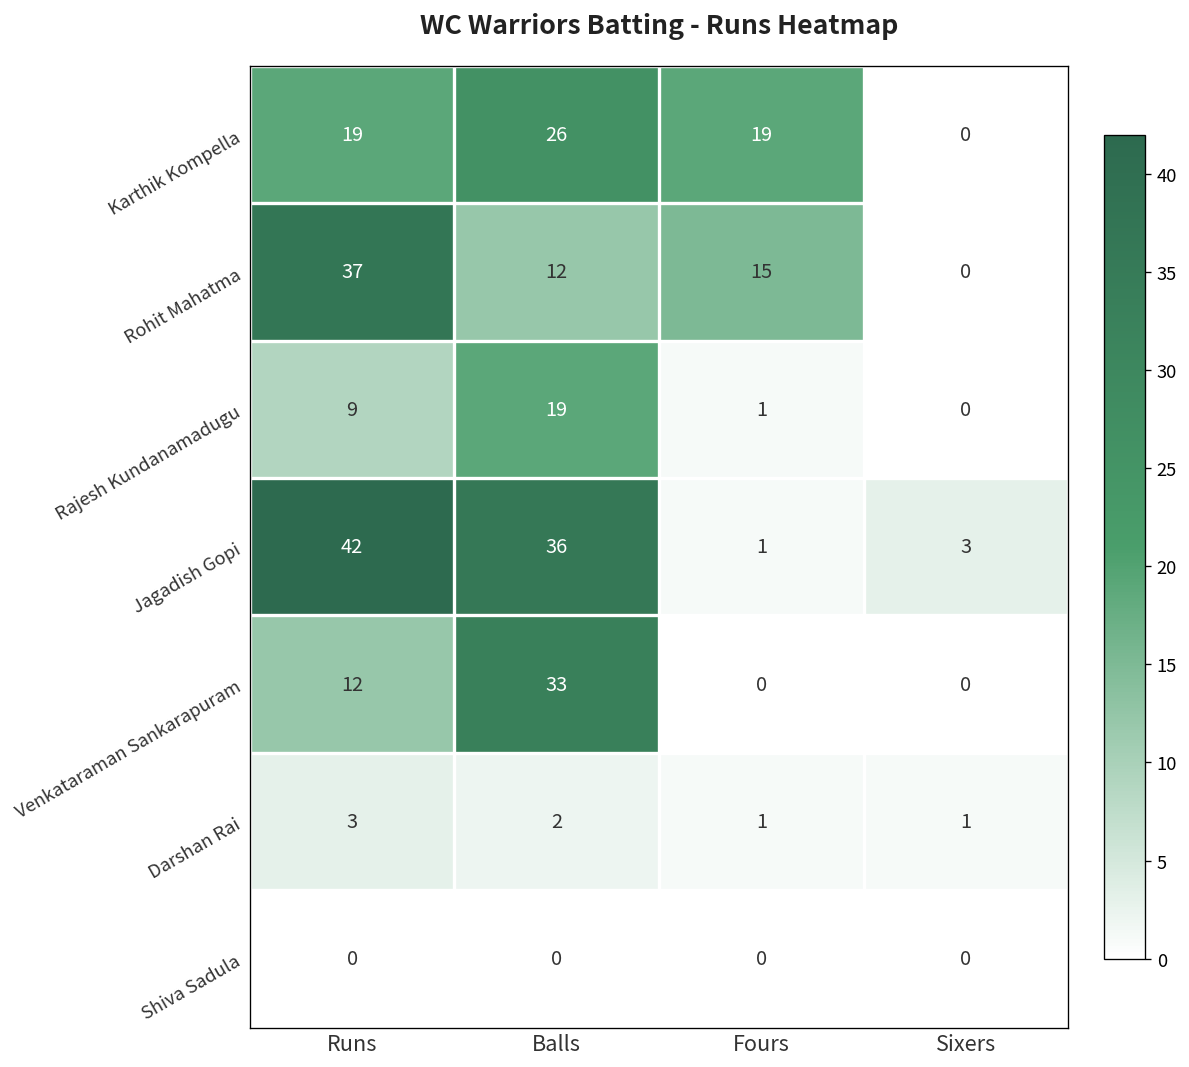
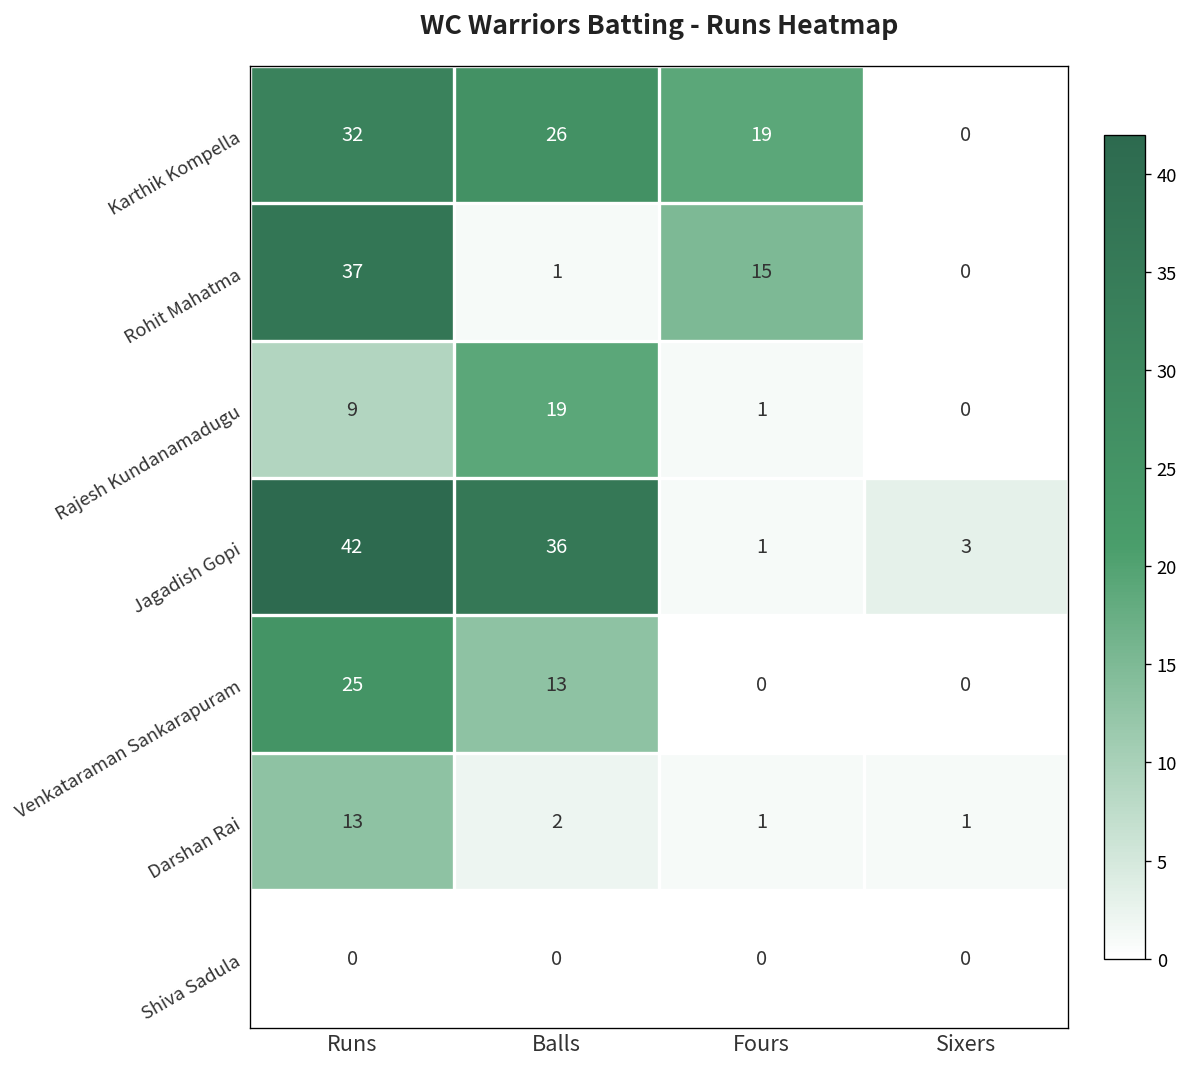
  {
    "Karthik Kompella": {
-     "Runs": 19,
+     "Runs": 32,
      "Balls": 26,
      "Fours": 19,
      "Sixers": 0
    },
    "Rohit Mahatma": {
      "Runs": 37,
-     "Balls": 12,
+     "Balls": 1,
      "Fours": 15,
      "Sixers": 0
    },
    "Rajesh Kundanamadugu": {
      "Runs": 9,
      "Balls": 19,
      "Fours": 1,
      "Sixers": 0
    },
    "Jagadish Gopi": {
      "Runs": 42,
      "Balls": 36,
      "Fours": 1,
      "Sixers": 3
    },
    "Venkataraman Sankarapuram": {
-     "Runs": 12,
-     "Balls": 33,
+     "Runs": 25,
+     "Balls": 13,
      "Fours": 0,
      "Sixers": 0
    },
    "Darshan Rai": {
-     "Runs": 3,
+     "Runs": 13,
      "Balls": 2,
      "Fours": 1,
      "Sixers": 1
    },
    "Shiva Sadula": {
      "Runs": 0,
      "Balls": 0,
      "Fours": 0,
      "Sixers": 0
    }
  }
